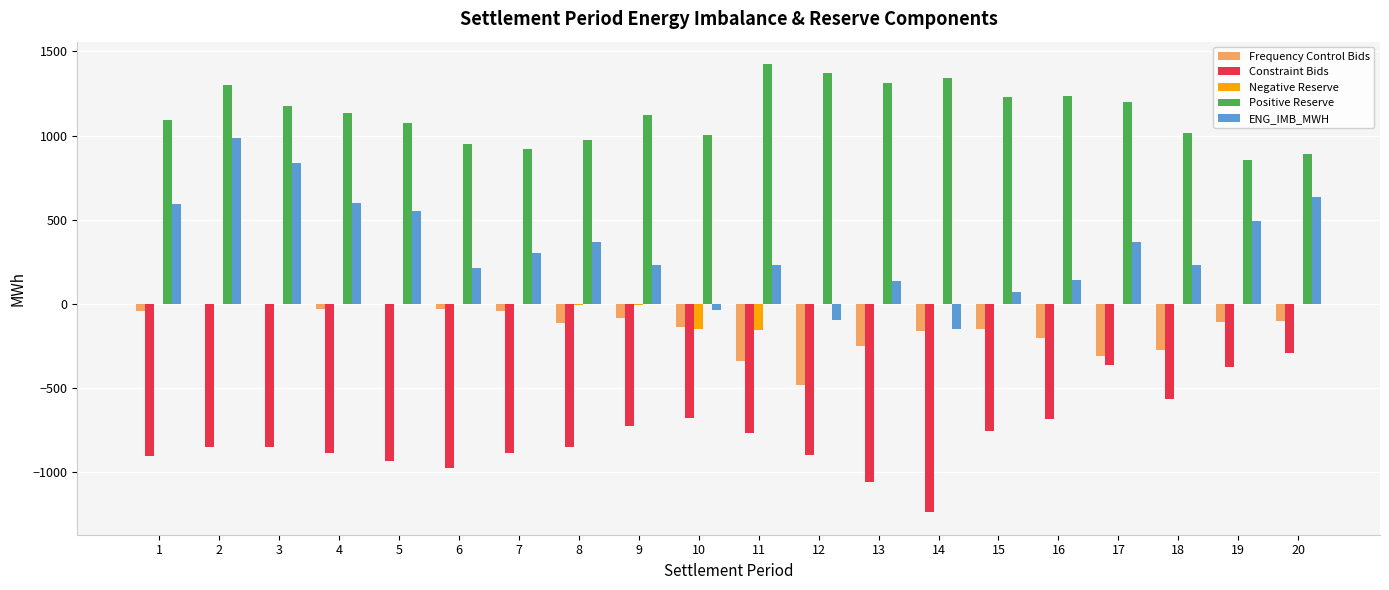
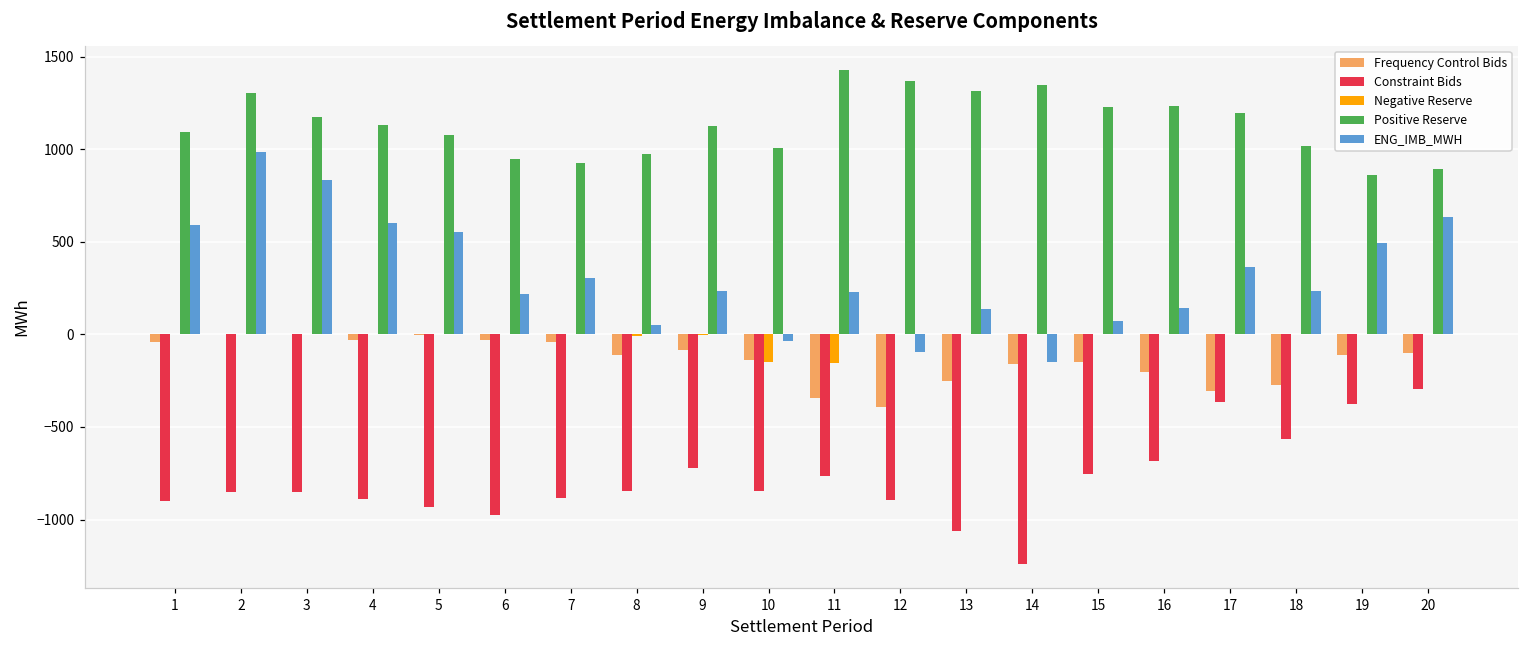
  {
    "Frequency Control Bids": {
      "1": -40,
      "2": 0,
      "3": 0,
      "4": -30,
      "6": -30,
      "7": -40,
      "8": -110,
      "9": -90,
      "10": -140,
      "11": -340,
-     "12": -480,
+     "12": -390,
      "13": -250,
      "14": -160,
      "15": -150,
      "16": -200,
      "17": -310,
      "18": -270,
      "19": -110,
      "20": -100
    },
    "Constraint Bids": {
      "1": -900,
      "2": -850,
      "3": -850,
      "4": -890,
      "5": -930,
      "6": -980,
      "7": -890,
      "8": -850,
      "9": -720,
-     "10": -680,
+     "10": -850,
      "11": -760,
      "12": -900,
      "13": -1060,
      "14": -1240,
      "15": -750,
      "16": -690,
      "17": -360,
      "18": -570,
      "19": -380,
      "20": -290
    },
    "Negative Reserve": {
      "1": 0,
      "2": 0,
      "3": 0,
      "4": 0,
      "5": 0,
      "6": 0,
      "7": 0,
      "10": -150,
      "11": -150,
      "12": 0,
      "13": 0,
      "14": 0,
      "15": 0,
      "16": 0,
      "17": 0,
      "18": 0,
      "19": 0,
      "20": 0
    },
    "Positive Reserve": {
      "1": 1090,
      "2": 1300,
      "3": 1170,
      "4": 1130,
      "5": 1070,
      "6": 950,
      "7": 920,
      "8": 970,
      "9": 1120,
      "10": 1000,
      "11": 1430,
      "12": 1370,
      "13": 1320,
      "14": 1340,
      "15": 1230,
      "16": 1230,
      "17": 1200,
      "18": 1020,
      "19": 860,
      "20": 890
    },
    "ENG_IMB_MWH": {
      "1": 590,
      "2": 980,
      "3": 840,
      "4": 600,
      "5": 550,
      "6": 220,
      "7": 300,
-     "8": 370,
+     "8": 50,
      "9": 230,
      "10": -40,
      "11": 230,
      "12": -100,
      "13": 140,
      "14": -150,
      "15": 70,
      "16": 140,
      "17": 370,
      "18": 230,
      "19": 490,
      "20": 640
    }
  }
